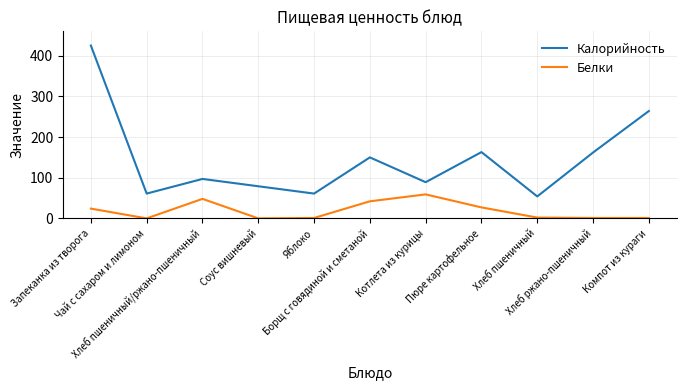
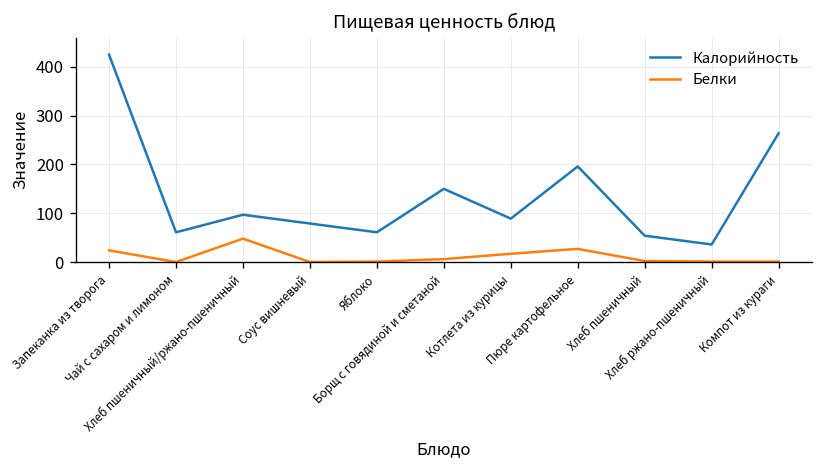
  {
    "Калорийность": {
      "Запеканка из творога": 430,
      "Чай с сахаром и лимоном": 60,
      "Хлеб пшеничный/ржано-пшеничный": 100,
      "Соус вишневый": 80,
      "Яблоко": 60,
      "Борщ с говядиной и сметаной": 150,
      "Котлета из курицы": 90,
-     "Пюре картофельное": 160,
+     "Пюре картофельное": 200,
      "Хлеб пшеничный": 50,
-     "Хлеб ржано-пшеничный": 160,
+     "Хлеб ржано-пшеничный": 40,
      "Компот из кураги": 260
    },
    "Белки": {
      "Запеканка из творога": 20,
      "Чай с сахаром и лимоном": 0,
      "Хлеб пшеничный/ржано-пшеничный": 50,
      "Соус вишневый": 0,
      "Яблоко": 0,
-     "Борщ с говядиной и сметаной": 40,
-     "Котлета из курицы": 60,
+     "Борщ с говядиной и сметаной": 10,
+     "Котлета из курицы": 20,
      "Пюре картофельное": 30,
      "Хлеб пшеничный": 0,
      "Хлеб ржано-пшеничный": 0,
      "Компот из кураги": 0
    }
  }
